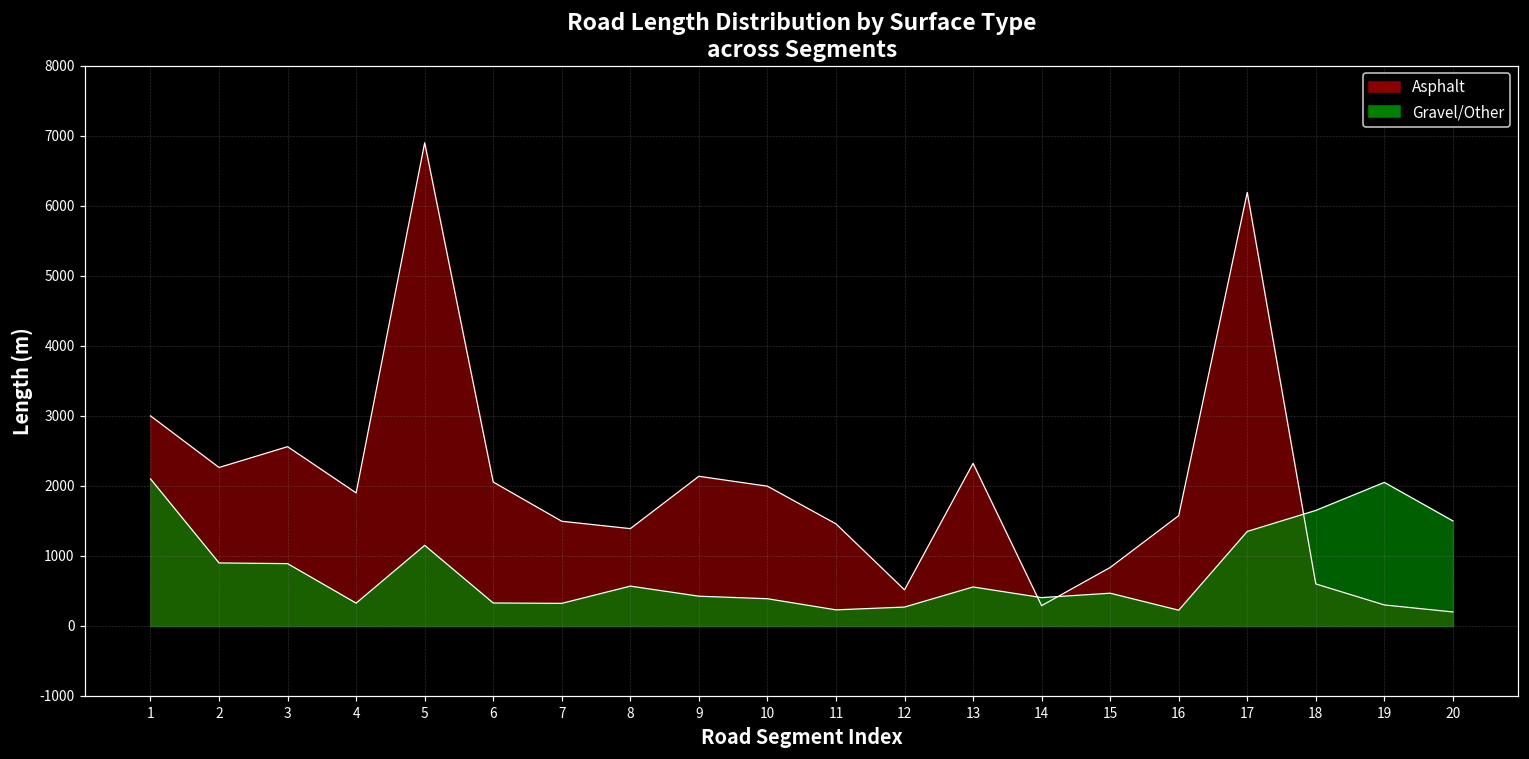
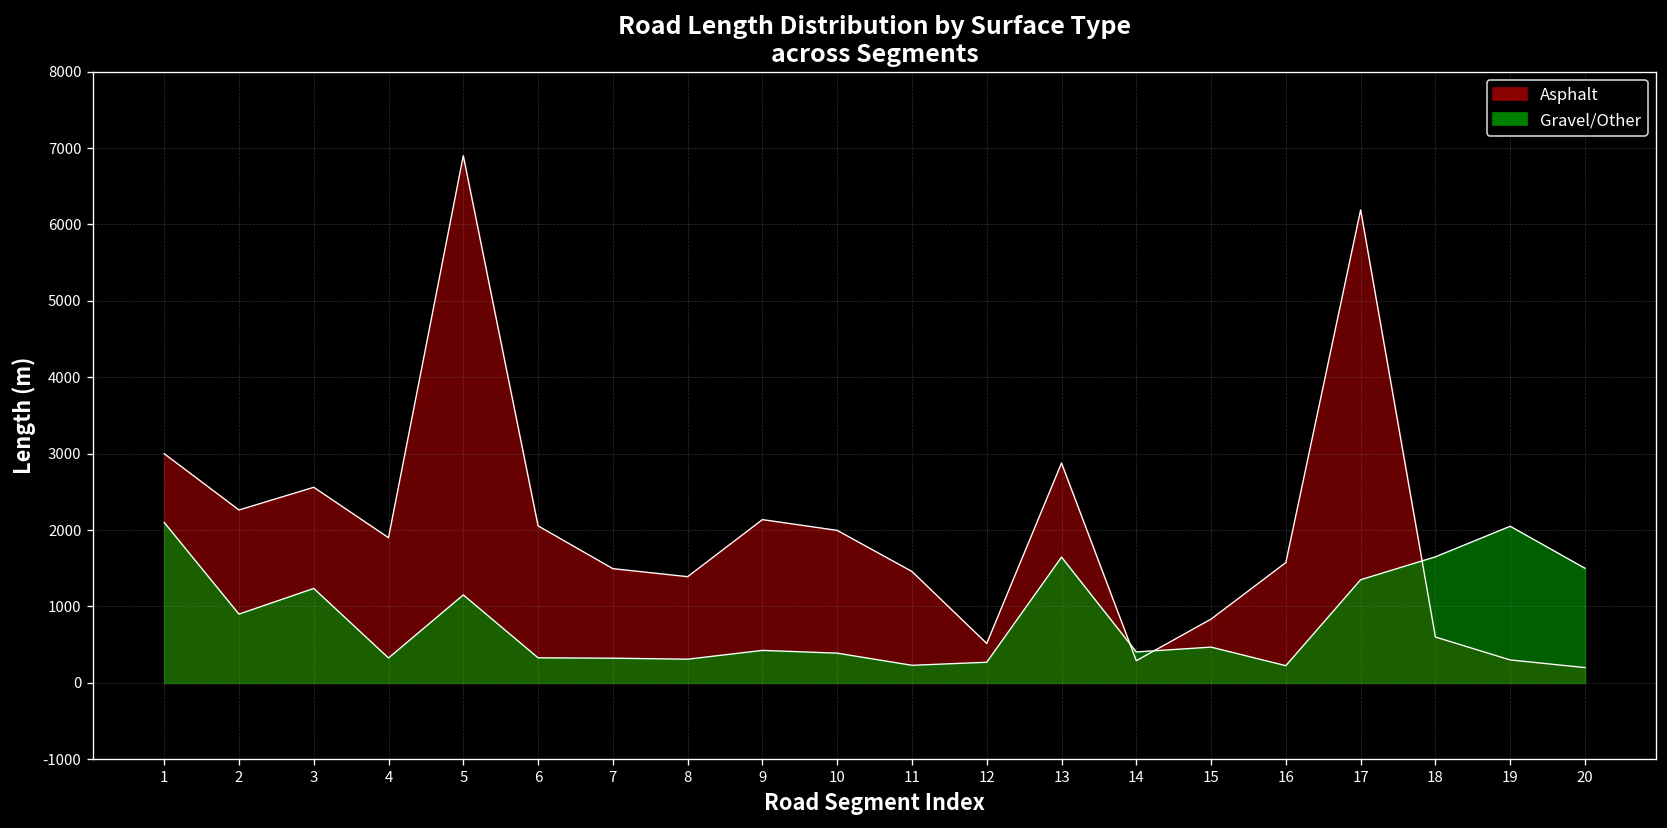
  {
    "Asphalt": {
      "1": 3000,
      "2": 2300,
      "3": 2600,
      "4": 1900,
      "5": 6900,
      "6": 2100,
      "7": 1500,
      "8": 1400,
      "9": 2100,
      "10": 2000,
      "11": 1500,
      "12": 500,
-     "13": 2300,
+     "13": 2900,
      "14": 300,
      "15": 800,
      "16": 1600,
      "17": 6200,
      "18": 600,
      "19": 300,
      "20": 200
    },
    "Gravel/Other": {
      "1": 2100,
      "2": 900,
-     "3": 900,
+     "3": 1200,
      "4": 300,
      "5": 1200,
      "6": 300,
      "7": 300,
-     "8": 600,
+     "8": 300,
      "9": 400,
      "10": 400,
      "11": 200,
      "12": 300,
-     "13": 600,
+     "13": 1600,
      "14": 400,
      "15": 500,
      "16": 200,
      "17": 1400,
      "18": 1700,
      "19": 2100,
      "20": 1500
    }
  }
